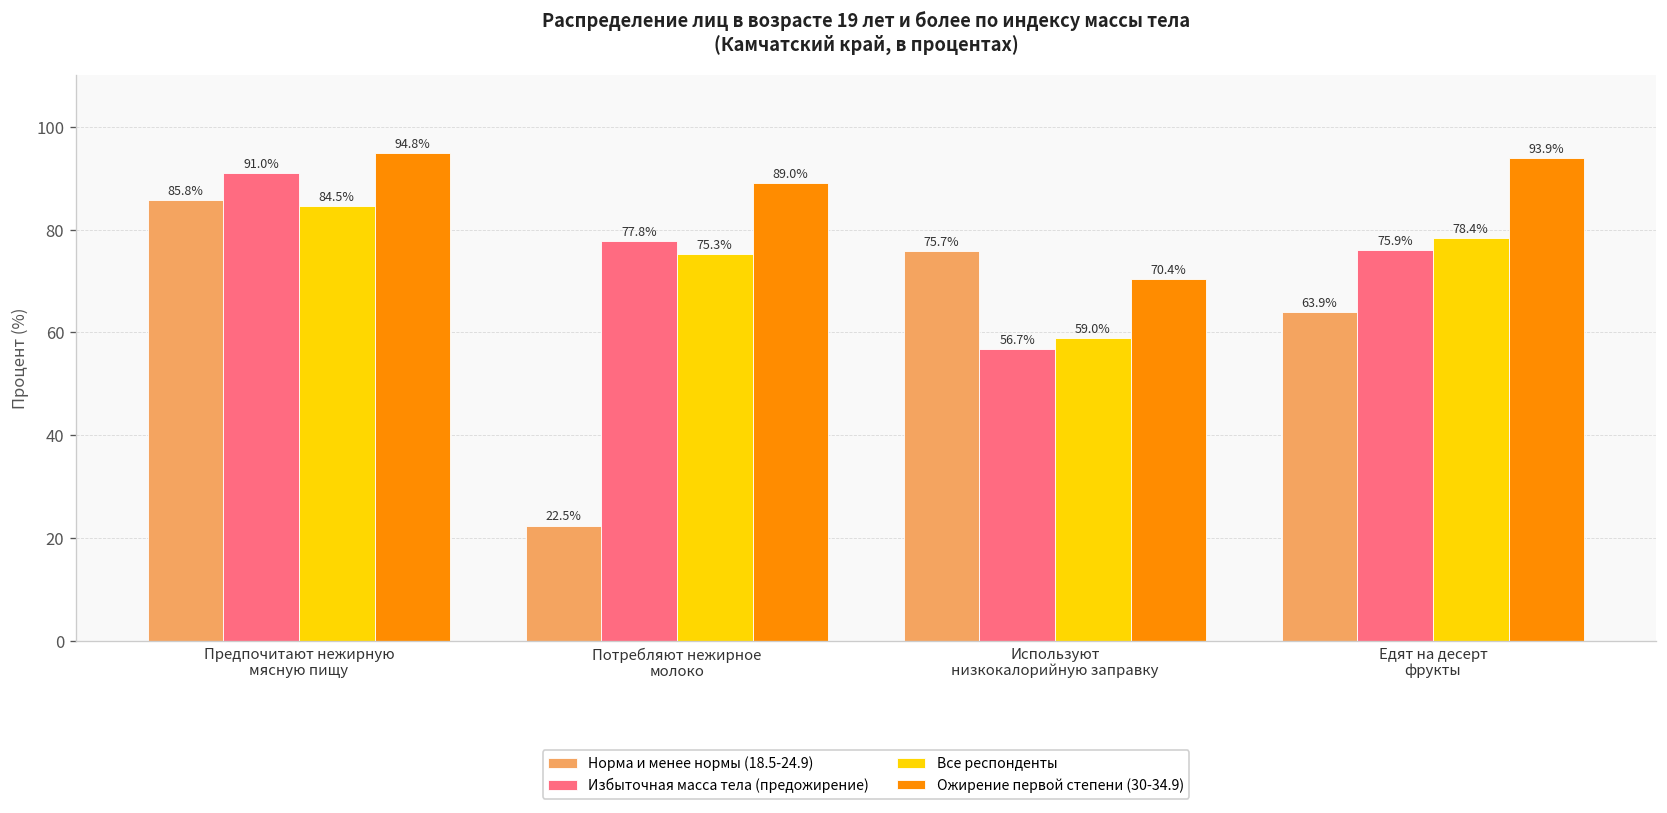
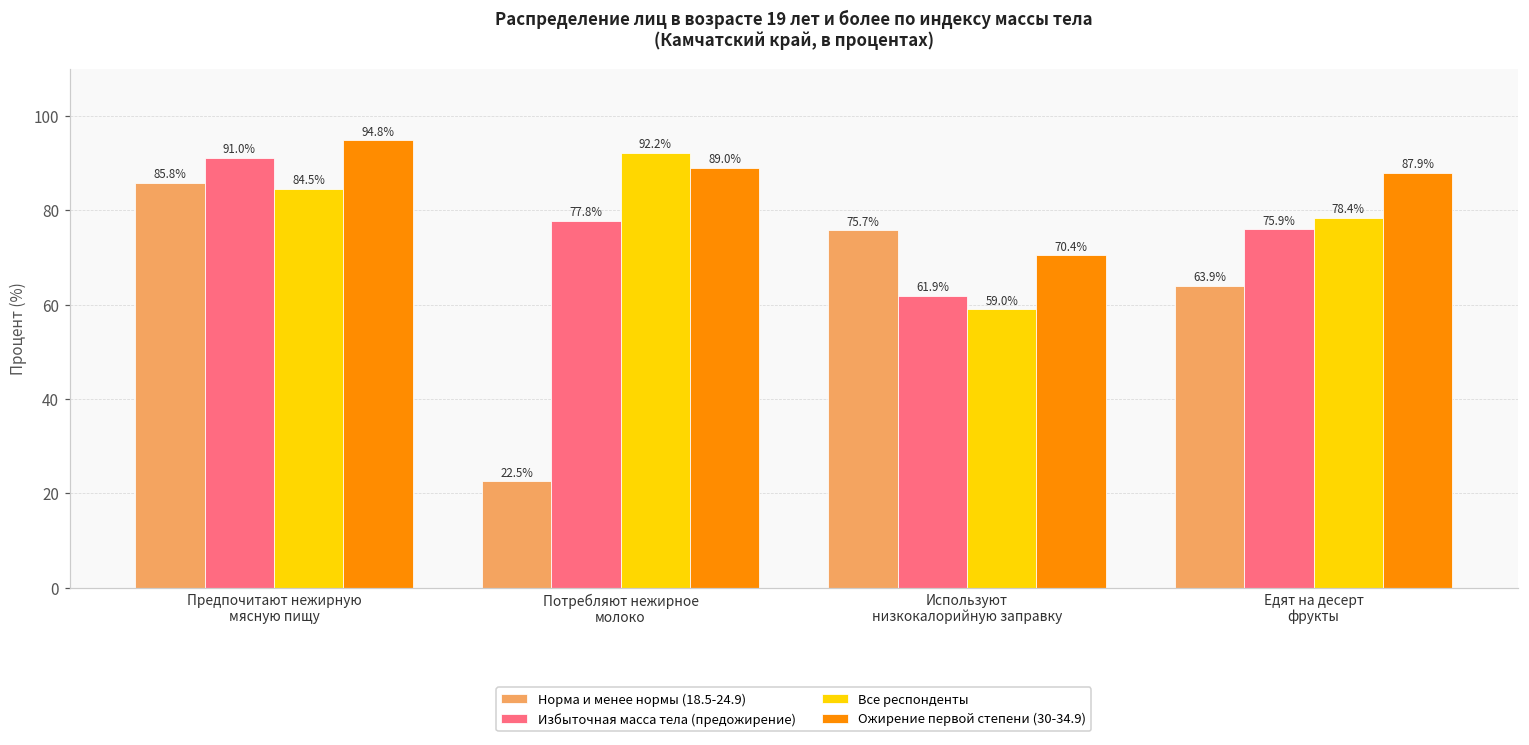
  {
    "Норма и менее нормы (18.5-24.9)": {
      "Предпочитают нежирную мясную пищу": "85.8%",
      "Потребляют нежирное молоко": "22.5%",
      "Используют низкокалорийную заправку": "75.7%",
      "Едят на десерт фрукты": "63.9%"
    },
    "Избыточная масса тела (предожирение)": {
      "Предпочитают нежирную мясную пищу": "91.0%",
      "Потребляют нежирное молоко": "77.8%",
-     "Используют низкокалорийную заправку": "56.7%",
+     "Используют низкокалорийную заправку": "61.9%",
      "Едят на десерт фрукты": "75.9%"
    },
    "Все респонденты": {
      "Предпочитают нежирную мясную пищу": "84.5%",
-     "Потребляют нежирное молоко": "75.3%",
+     "Потребляют нежирное молоко": "92.2%",
      "Используют низкокалорийную заправку": "59.0%",
      "Едят на десерт фрукты": "78.4%"
    },
    "Ожирение первой степени (30-34.9)": {
      "Предпочитают нежирную мясную пищу": "94.8%",
      "Потребляют нежирное молоко": "89.0%",
      "Используют низкокалорийную заправку": "70.4%",
-     "Едят на десерт фрукты": "93.9%"
+     "Едят на десерт фрукты": "87.9%"
    }
  }
